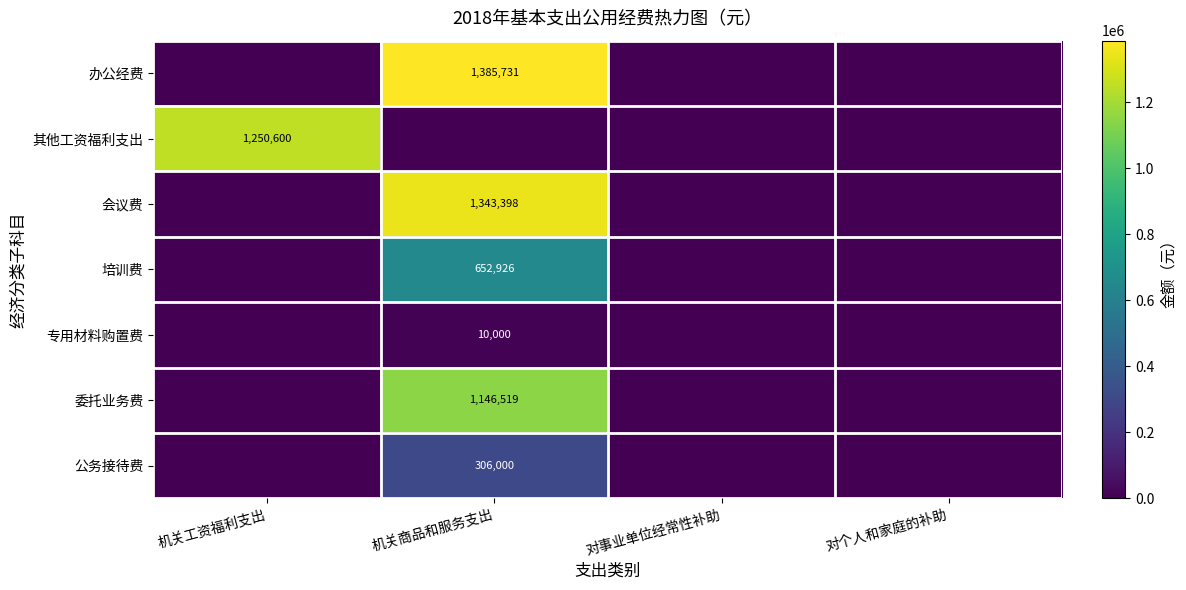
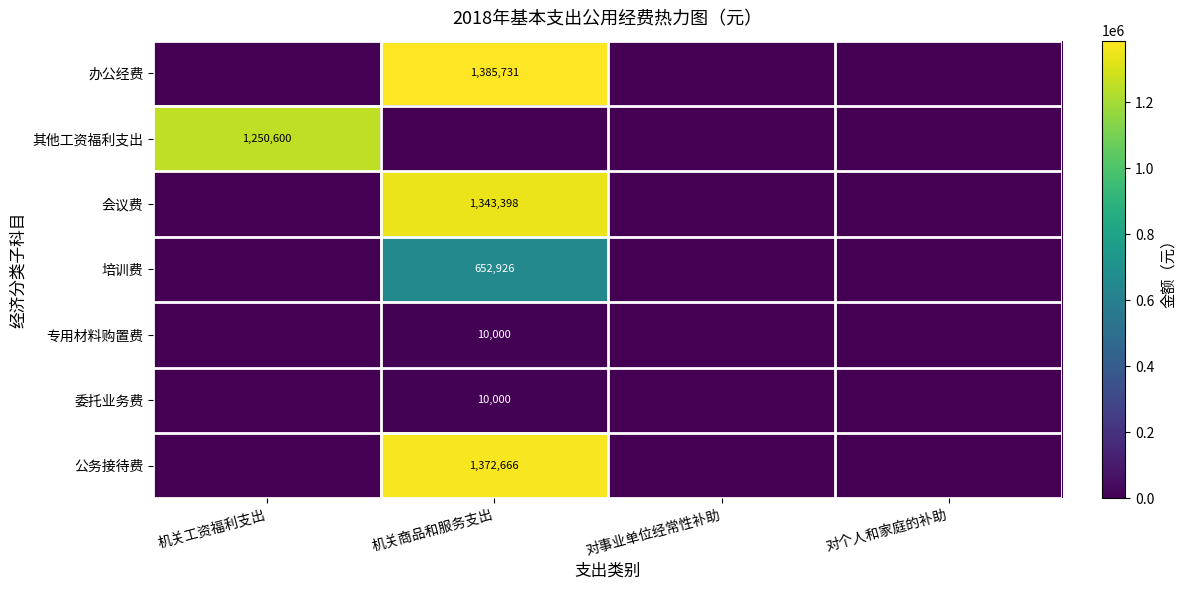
  {
    "办公经费": {
      "机关商品和服务支出": "1,385,731"
    },
    "其他工资福利支出": {
      "机关工资福利支出": "1,250,600"
    },
    "会议费": {
      "机关商品和服务支出": "1,343,398"
    },
    "培训费": {
      "机关商品和服务支出": "652,926"
    },
    "专用材料购置费": {
      "机关商品和服务支出": "10,000"
    },
    "委托业务费": {
-     "机关商品和服务支出": "1,146,519"
+     "机关商品和服务支出": "10,000"
    },
    "公务接待费": {
-     "机关商品和服务支出": "306,000"
+     "机关商品和服务支出": "1,372,666"
    }
  }
